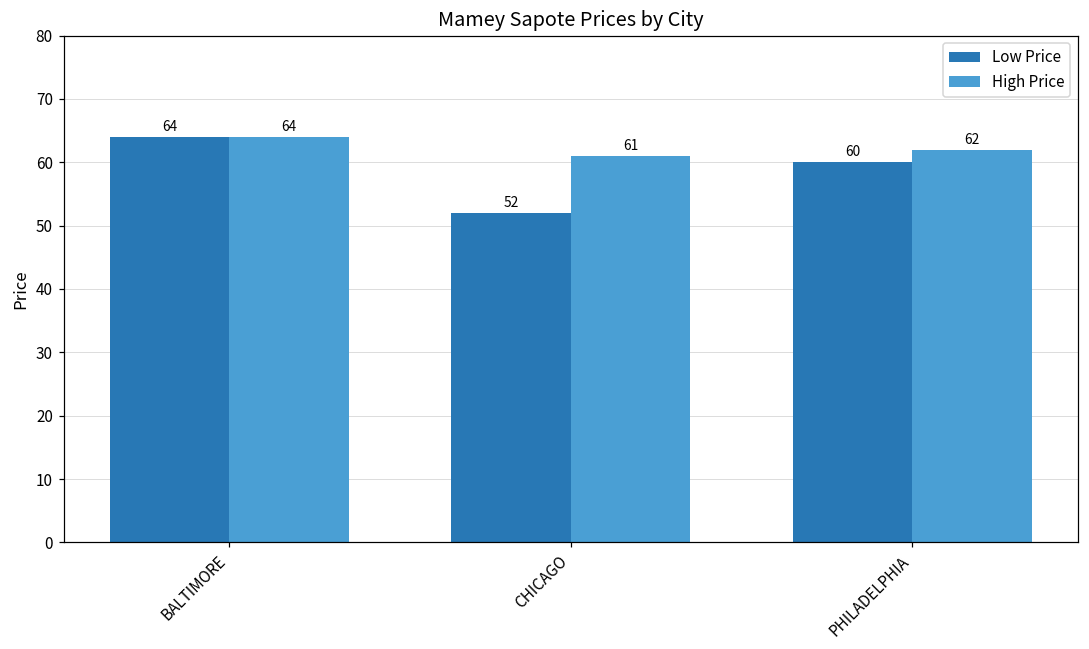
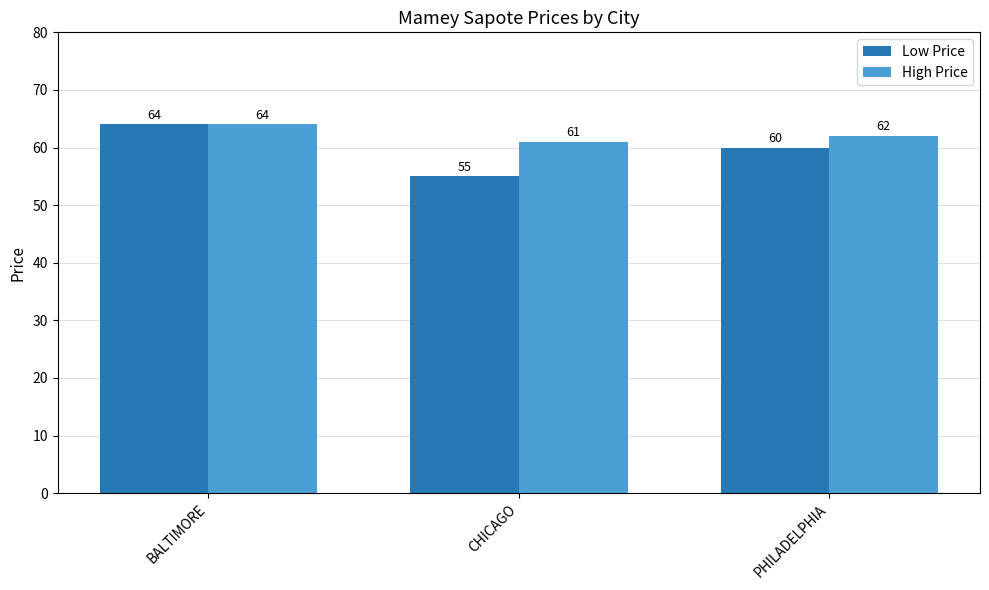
  {
    "Low Price": {
      "BALTIMORE": 64,
-     "CHICAGO": 52,
+     "CHICAGO": 55,
      "PHILADELPHIA": 60
    },
    "High Price": {
      "BALTIMORE": 64,
      "CHICAGO": 61,
      "PHILADELPHIA": 62
    }
  }
